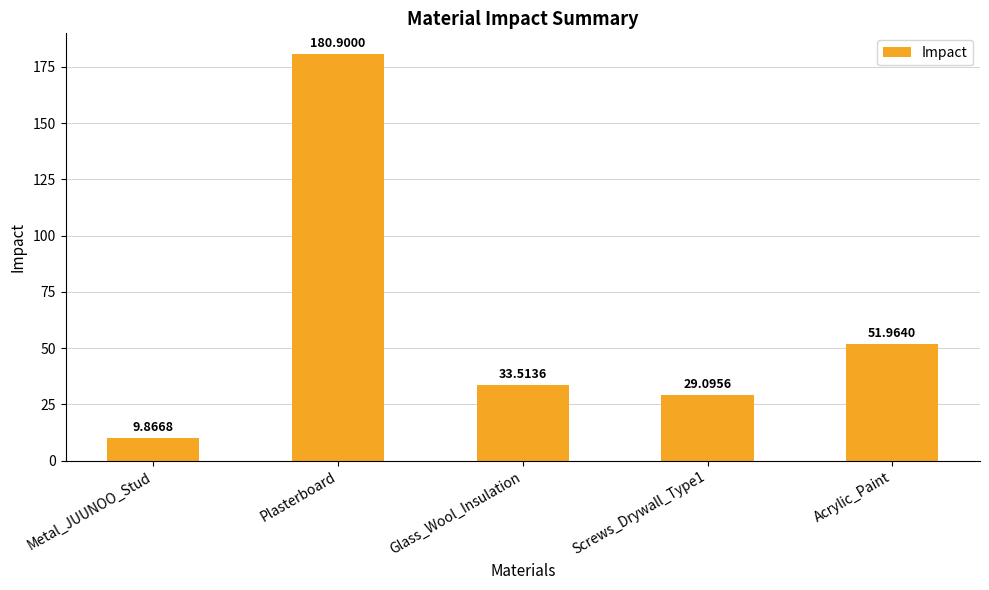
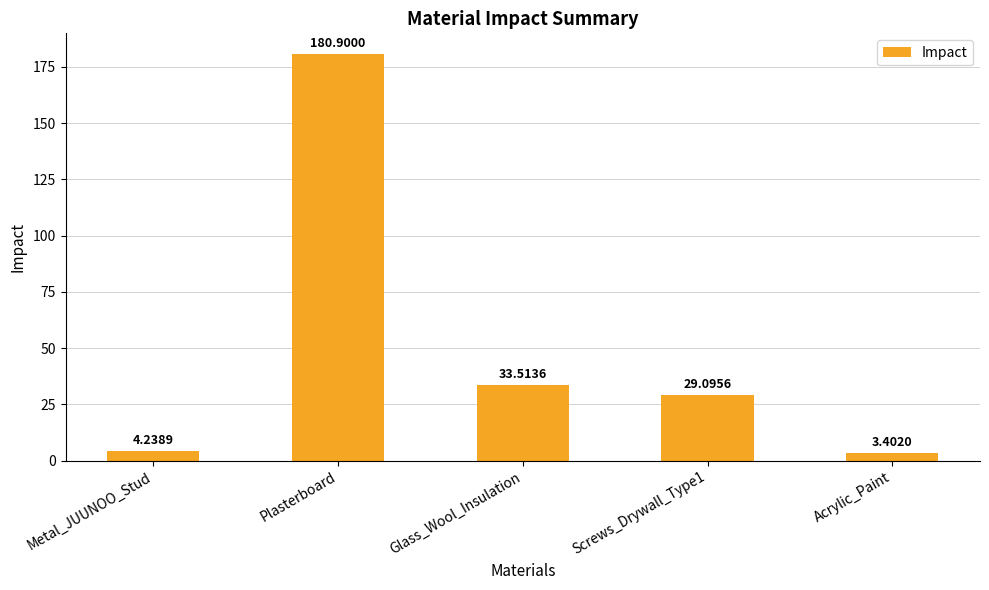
  {
-   "Metal_JUUNOO_Stud": 9.8668,
+   "Metal_JUUNOO_Stud": 4.2389,
    "Plasterboard": 180.9000,
    "Glass_Wool_Insulation": 33.5136,
    "Screws_Drywall_Type1": 29.0956,
-   "Acrylic_Paint": 51.9640
+   "Acrylic_Paint": 3.4020
  }
